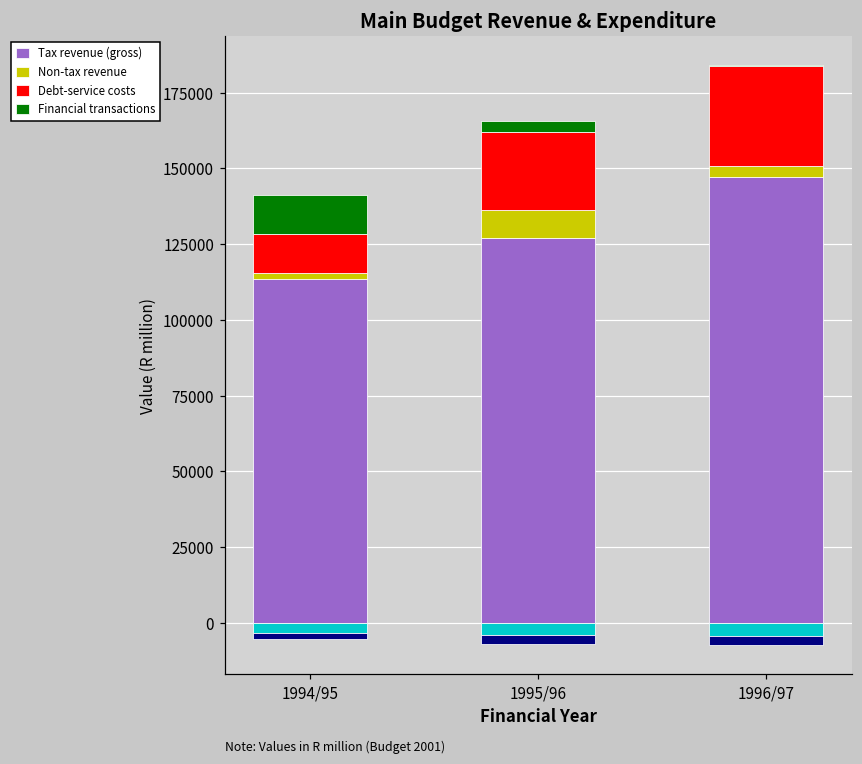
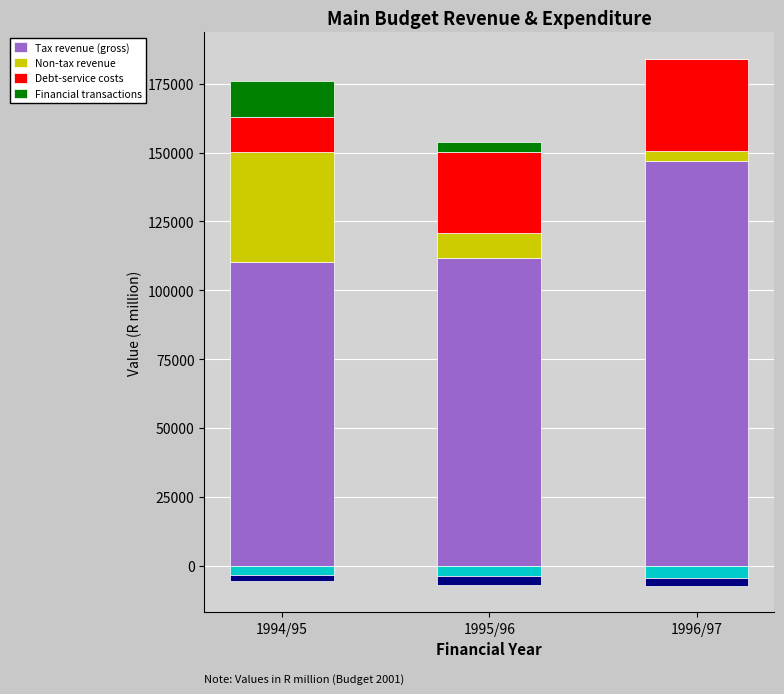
  {
    "Tax revenue (gross)": {
-     "1994/95": 114000,
-     "1995/96": 127000,
+     "1994/95": 110000,
+     "1995/96": 112000,
      "1996/97": 147000
    },
    "Non-tax revenue": {
-     "1994/95": 2000,
+     "1994/95": 40000,
      "1995/96": 9000,
      "1996/97": 4000
    },
    "Debt-service costs": {
      "1994/95": 13000,
-     "1995/96": 26000,
+     "1995/96": 29000,
      "1996/97": 33000
    },
    "Financial transactions": {
      "1994/95": 13000,
      "1995/96": 4000
    }
  }
